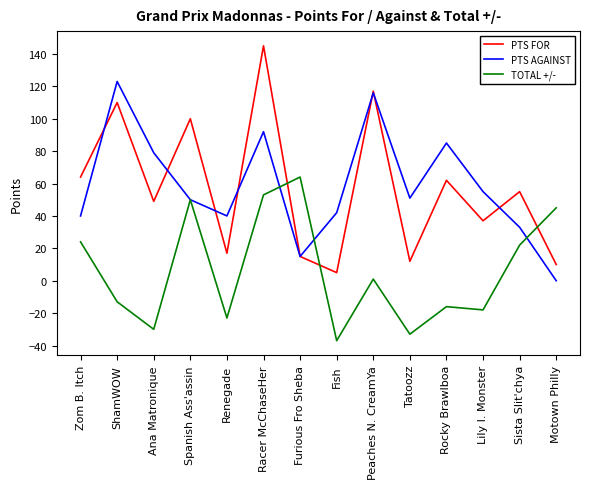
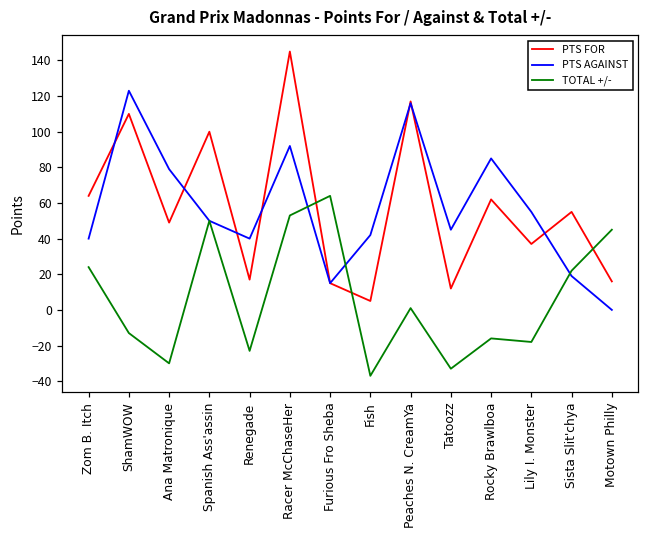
  {
    "PTS FOR": {
      "Zom B. Itch": 64,
      "ShamWOW": 110,
      "Ana Matronique": 49,
      "Spanish Ass'assin": 100,
      "Renegade": 17,
      "Racer McChaseHer": 145,
      "Fish": 5,
      "Tatoozz": 12,
      "Rocky Brawlboa": 62,
      "Lily I. Monster": 37,
      "Sista Slit'chya": 55,
-     "Motown Philly": 10
+     "Motown Philly": 16
    },
    "PTS AGAINST": {
      "Zom B. Itch": 40,
      "ShamWOW": 123,
      "Ana Matronique": 79,
      "Renegade": 40,
      "Racer McChaseHer": 92,
      "Fish": 42,
-     "Tatoozz": 51,
+     "Tatoozz": 45,
      "Rocky Brawlboa": 85,
      "Lily I. Monster": 55,
-     "Sista Slit'chya": 33,
+     "Sista Slit'chya": 19,
      "Motown Philly": 0
    },
    "TOTAL +/-": {
      "Zom B. Itch": 24,
      "ShamWOW": -13,
      "Ana Matronique": -30,
      "Renegade": -23,
      "Racer McChaseHer": 53,
      "Furious Fro Sheba": 64,
      "Fish": -37,
      "Peaches N. CreamYa": 1,
      "Tatoozz": -33,
      "Rocky Brawlboa": -16,
      "Lily I. Monster": -18,
      "Sista Slit'chya": 22,
      "Motown Philly": 45
    }
  }
